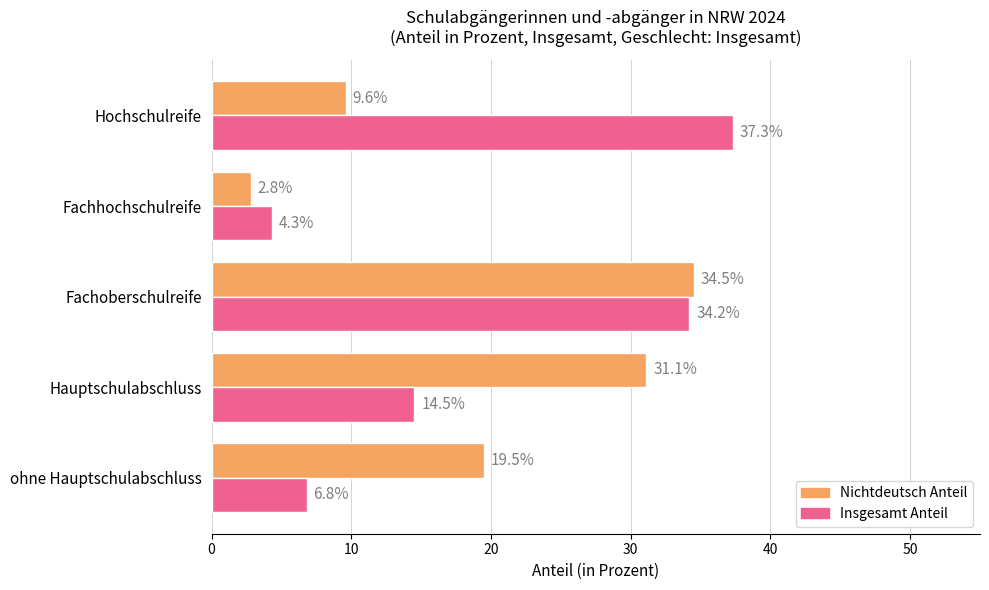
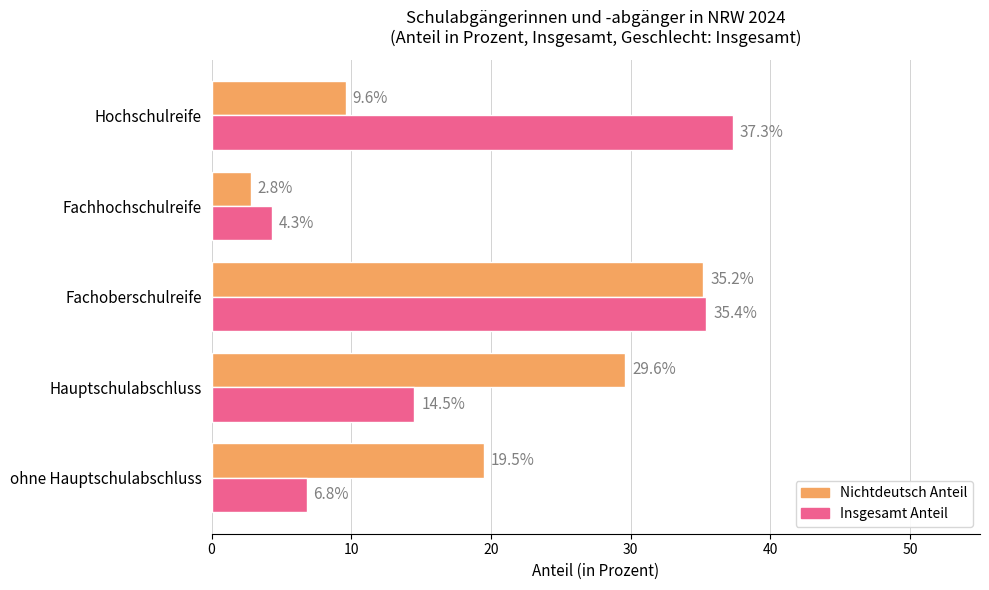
  {
    "Nichtdeutsch Anteil": {
      "Hochschulreife": "9.6%",
      "Fachhochschulreife": "2.8%",
-     "Fachoberschulreife": "34.5%",
-     "Hauptschulabschluss": "31.1%",
+     "Fachoberschulreife": "35.2%",
+     "Hauptschulabschluss": "29.6%",
      "ohne Hauptschulabschluss": "19.5%"
    },
    "Insgesamt Anteil": {
      "Hochschulreife": "37.3%",
      "Fachhochschulreife": "4.3%",
-     "Fachoberschulreife": "34.2%",
+     "Fachoberschulreife": "35.4%",
      "Hauptschulabschluss": "14.5%",
      "ohne Hauptschulabschluss": "6.8%"
    }
  }
